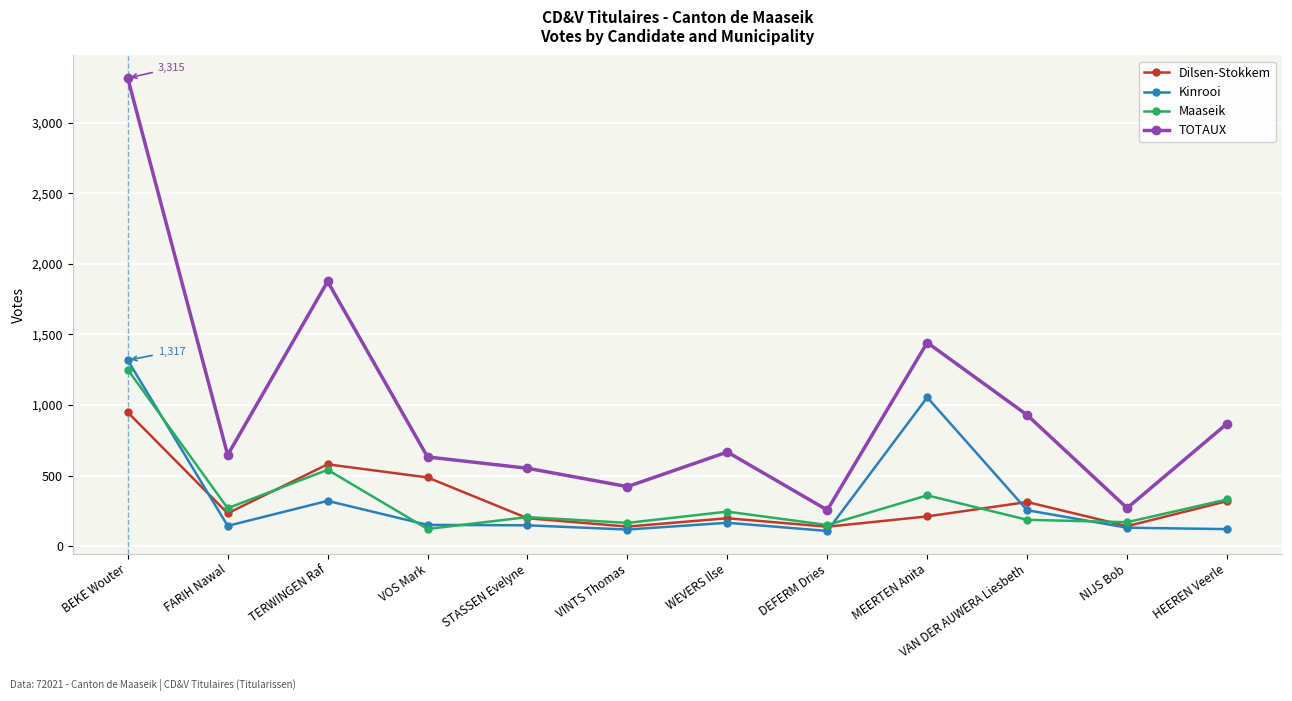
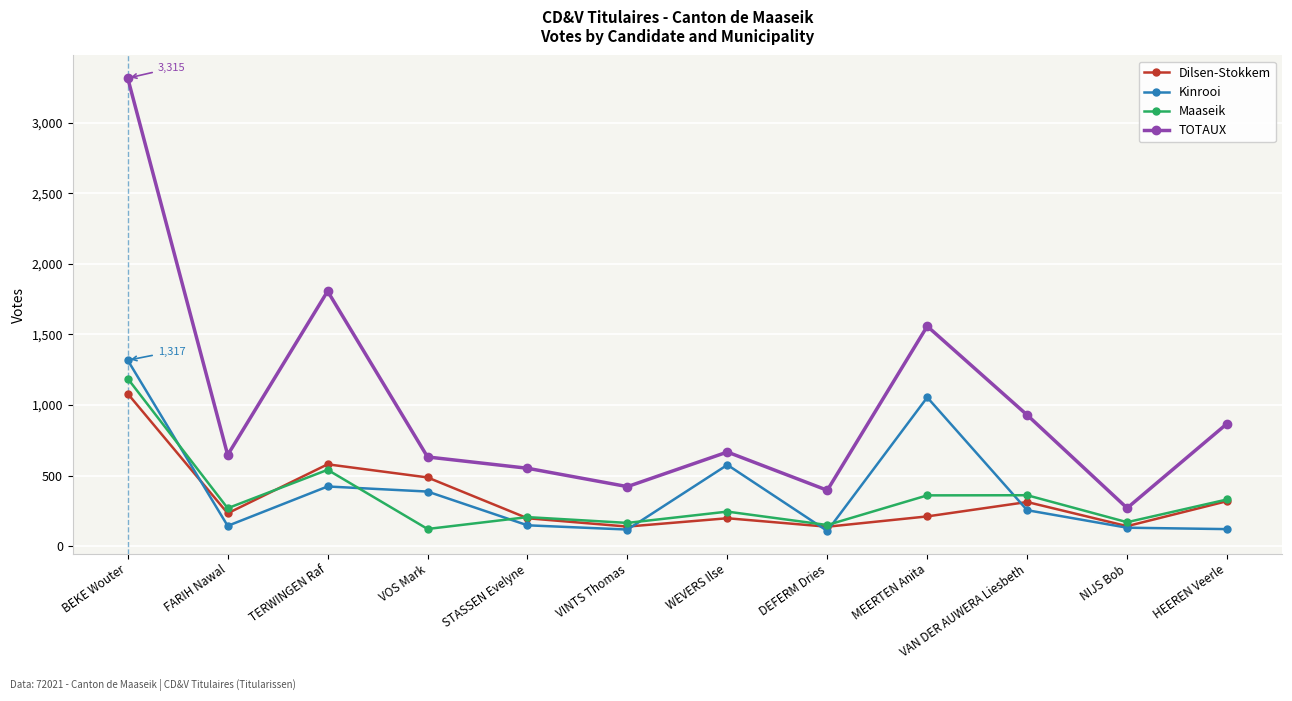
  {
    "Dilsen-Stokkem": {
-     "BEKE Wouter": "950",
+     "BEKE Wouter": "1,080",
      "FARIH Nawal": "230",
      "TERWINGEN Raf": "580",
      "VOS Mark": "490",
      "VINTS Thomas": "140",
      "WEVERS Ilse": "200",
      "MEERTEN Anita": "210",
      "VAN DER AUWERA Liesbeth": "310"
    },
    "Kinrooi": {
      "FARIH Nawal": "140",
-     "TERWINGEN Raf": "320",
-     "VOS Mark": "150",
+     "TERWINGEN Raf": "420",
+     "VOS Mark": "390",
      "STASSEN Evelyne": "150",
      "VINTS Thomas": "120",
-     "WEVERS Ilse": "170",
+     "WEVERS Ilse": "580",
      "DEFERM Dries": "110",
      "MEERTEN Anita": "1,050",
      "VAN DER AUWERA Liesbeth": "260",
      "HEEREN Veerle": "120"
    },
    "Maaseik": {
-     "BEKE Wouter": "1,250",
+     "BEKE Wouter": "1,190",
      "FARIH Nawal": "270",
      "TERWINGEN Raf": "540",
      "VOS Mark": "120",
      "VINTS Thomas": "170",
      "WEVERS Ilse": "250",
      "MEERTEN Anita": "360",
-     "VAN DER AUWERA Liesbeth": "190",
+     "VAN DER AUWERA Liesbeth": "360",
      "NIJS Bob": "170"
    },
    "TOTAUX": {
      "FARIH Nawal": "650",
-     "TERWINGEN Raf": "1,880",
+     "TERWINGEN Raf": "1,810",
      "VOS Mark": "630",
      "STASSEN Evelyne": "550",
      "VINTS Thomas": "420",
      "WEVERS Ilse": "670",
-     "DEFERM Dries": "260",
-     "MEERTEN Anita": "1,440",
+     "DEFERM Dries": "400",
+     "MEERTEN Anita": "1,560",
      "VAN DER AUWERA Liesbeth": "930",
      "NIJS Bob": "270",
      "HEEREN Veerle": "870"
    }
  }
